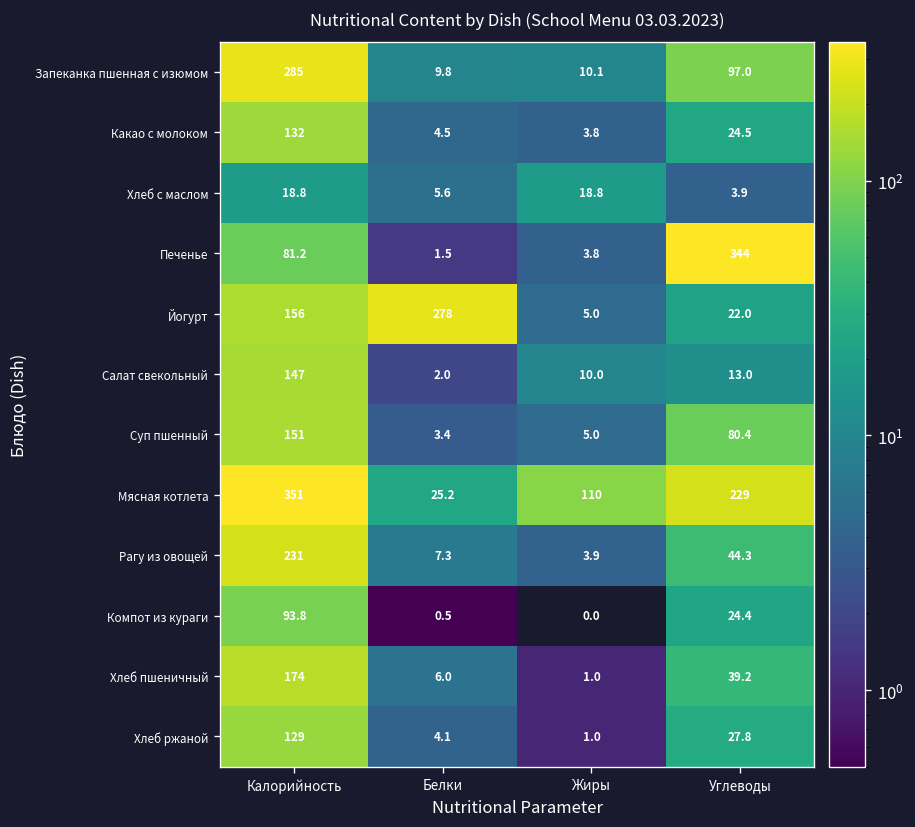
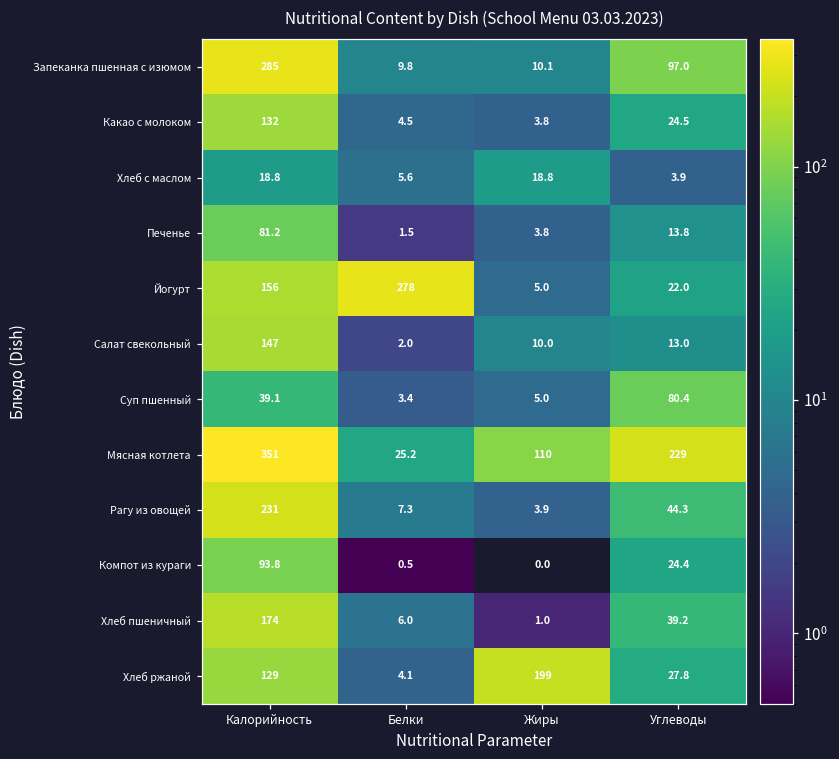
  {
    "Запеканка пшенная с изюмом": {
      "Калорийность": 285,
      "Белки": 9.8,
      "Жиры": 10.1,
      "Углеводы": 97.0
    },
    "Какао с молоком": {
      "Калорийность": 132,
      "Белки": 4.5,
      "Жиры": 3.8,
      "Углеводы": 24.5
    },
    "Хлеб с маслом": {
      "Калорийность": 18.8,
      "Белки": 5.6,
      "Жиры": 18.8,
      "Углеводы": 3.9
    },
    "Печенье": {
      "Калорийность": 81.2,
      "Белки": 1.5,
      "Жиры": 3.8,
-     "Углеводы": 344
+     "Углеводы": 13.8
    },
    "Йогурт": {
      "Калорийность": 156,
      "Белки": 278,
      "Жиры": 5.0,
      "Углеводы": 22.0
    },
    "Салат свекольный": {
      "Калорийность": 147,
      "Белки": 2.0,
      "Жиры": 10.0,
      "Углеводы": 13.0
    },
    "Суп пшенный": {
-     "Калорийность": 151,
+     "Калорийность": 39.1,
      "Белки": 3.4,
      "Жиры": 5.0,
      "Углеводы": 80.4
    },
    "Мясная котлета": {
      "Калорийность": 351,
      "Белки": 25.2,
      "Жиры": 110,
      "Углеводы": 229
    },
    "Рагу из овощей": {
      "Калорийность": 231,
      "Белки": 7.3,
      "Жиры": 3.9,
      "Углеводы": 44.3
    },
    "Компот из кураги": {
      "Калорийность": 93.8,
      "Белки": 0.5,
      "Жиры": 0.0,
      "Углеводы": 24.4
    },
    "Хлеб пшеничный": {
      "Калорийность": 174,
      "Белки": 6.0,
      "Жиры": 1.0,
      "Углеводы": 39.2
    },
    "Хлеб ржаной": {
      "Калорийность": 129,
      "Белки": 4.1,
-     "Жиры": 1.0,
+     "Жиры": 199,
      "Углеводы": 27.8
    }
  }
